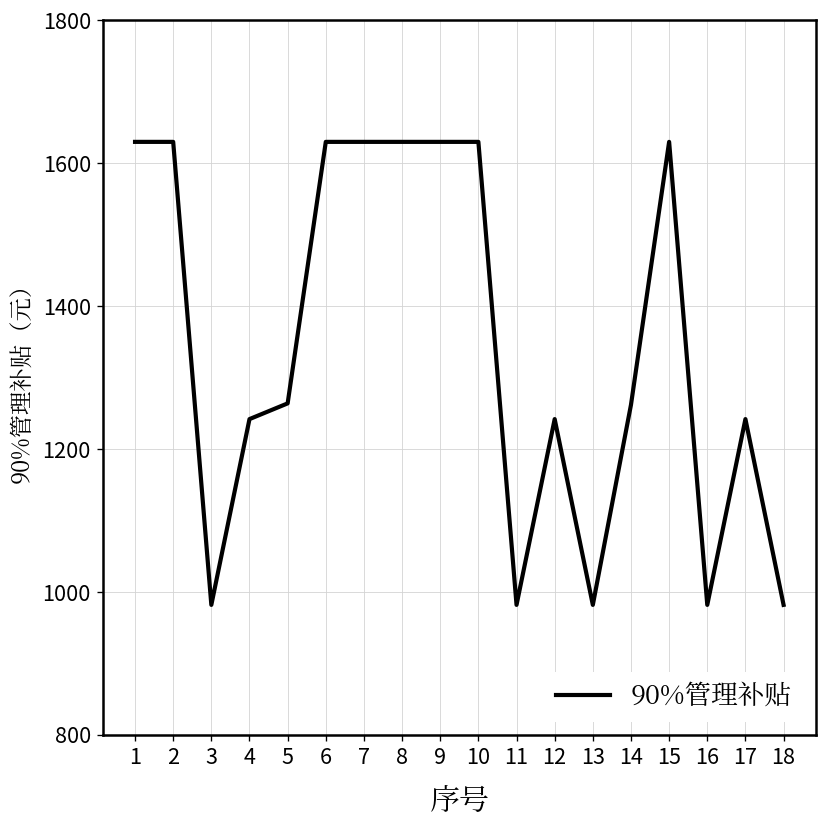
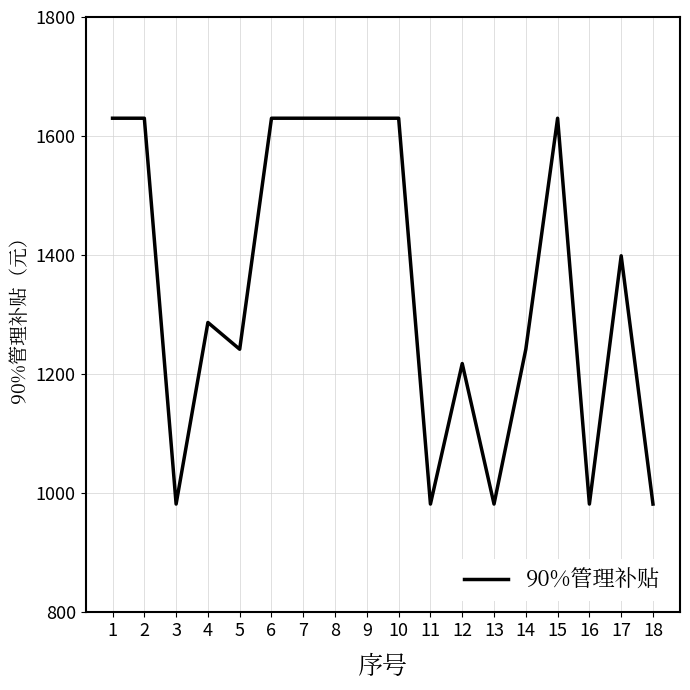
  {
    "1": 1630,
    "2": 1630,
    "3": 980,
-   "4": 1240,
-   "5": 1260,
+   "4": 1290,
+   "5": 1240,
    "6": 1630,
    "7": 1630,
    "8": 1630,
    "9": 1630,
    "10": 1630,
    "11": 980,
-   "12": 1240,
+   "12": 1220,
    "13": 980,
-   "14": 1260,
+   "14": 1240,
    "15": 1630,
    "16": 980,
-   "17": 1240,
+   "17": 1400,
    "18": 980
  }
